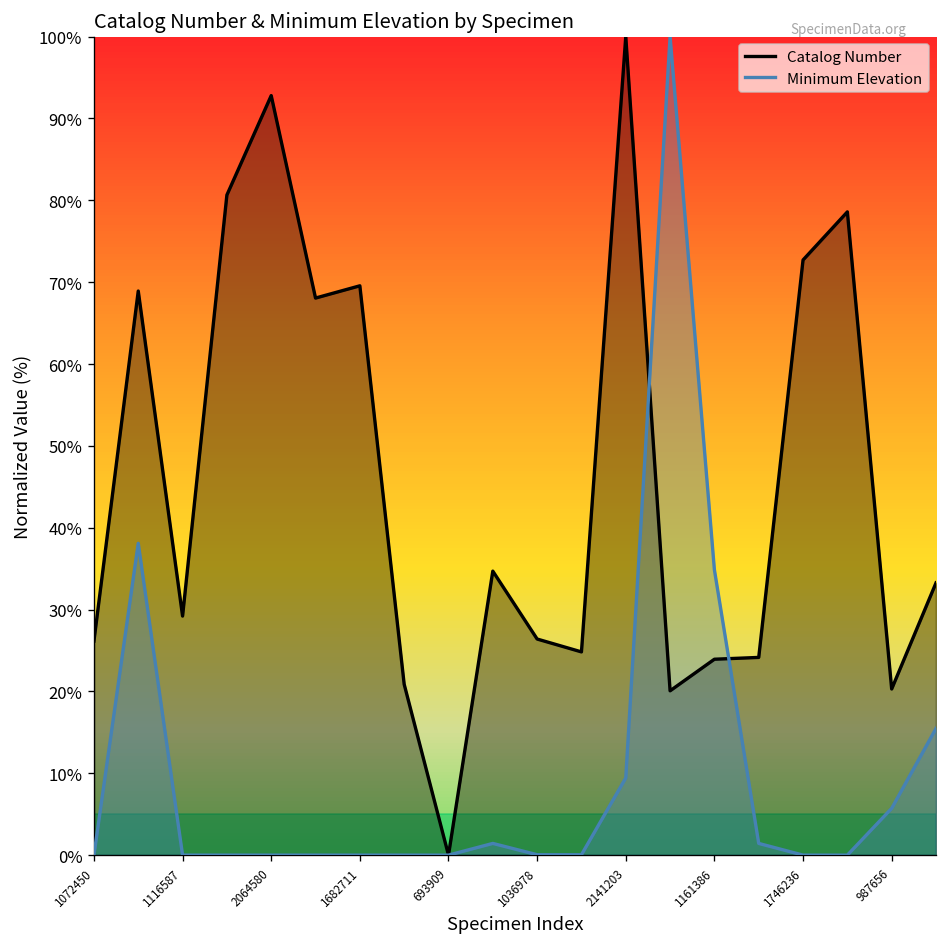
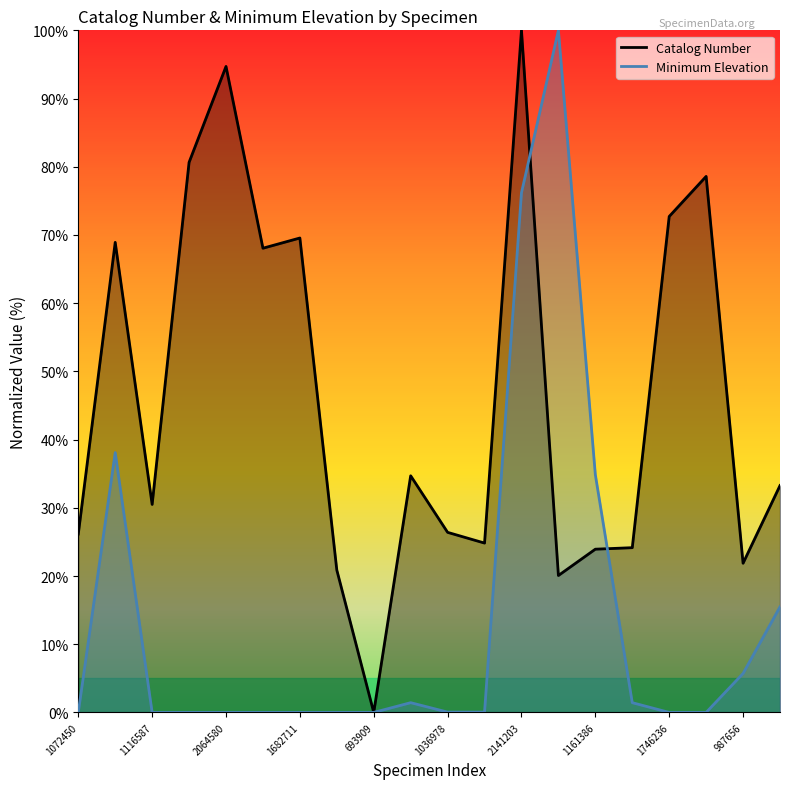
  {
    "Catalog Number": {
      "1072450": "26%",
-     "1116587": "29%",
-     "2064580": "93%",
+     "1116587": "30%",
+     "2064580": "95%",
      "1682711": "70%",
      "1036978": "26%",
      "2141203": "100%",
      "1161386": "24%",
      "1746236": "73%",
-     "987656": "20%"
+     "987656": "22%"
    },
    "Minimum Elevation": {
-     "2141203": "9%",
+     "2141203": "76%",
      "1161386": "35%",
      "987656": "6%"
    }
  }
